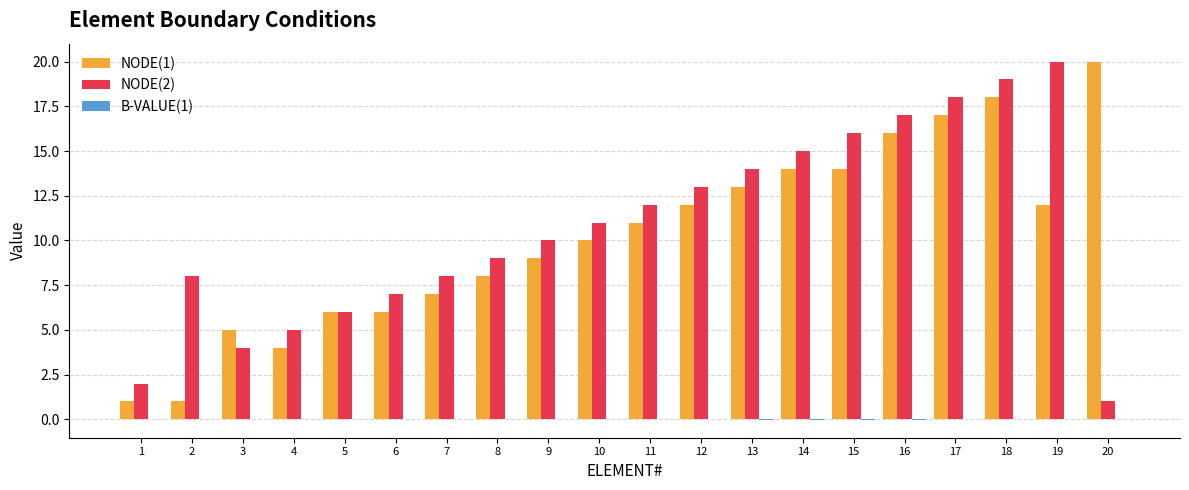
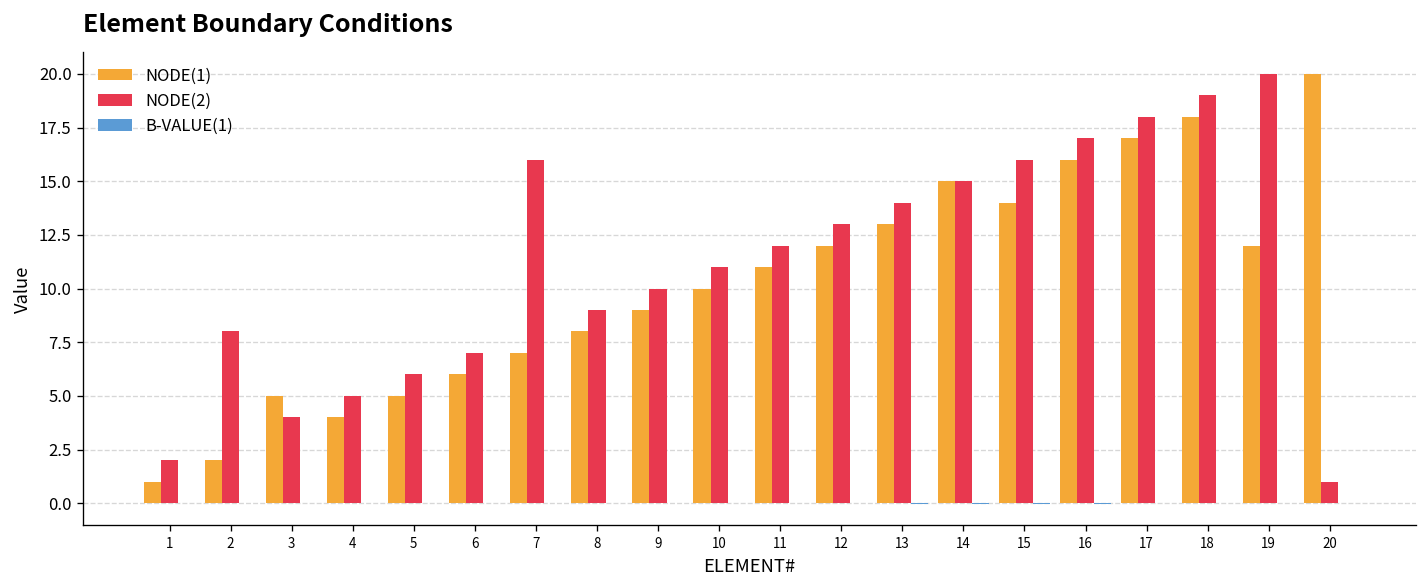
  {
    "NODE(1)": {
      "1": 1,
-     "2": 1,
+     "2": 2,
      "3": 5,
      "4": 4,
-     "5": 6,
+     "5": 5,
      "6": 6,
      "7": 7,
      "8": 8,
      "9": 9,
      "10": 10,
      "11": 11,
      "12": 12,
      "13": 13,
-     "14": 14,
+     "14": 15,
      "15": 14,
      "16": 16,
      "17": 17,
      "18": 18,
      "19": 12,
      "20": 20
    },
    "NODE(2)": {
      "1": 2,
      "2": 8,
      "3": 4,
      "4": 5,
      "5": 6,
      "6": 7,
-     "7": 8,
+     "7": 16,
      "8": 9,
      "9": 10,
      "10": 11,
      "11": 12,
      "12": 13,
      "13": 14,
      "14": 15,
      "15": 16,
      "16": 17,
      "17": 18,
      "18": 19,
      "19": 20,
      "20": 1
    },
    "B-VALUE(1)": {
      "1": 0,
      "2": 0,
      "3": 0,
      "4": 0,
      "5": 0,
      "6": 0,
      "7": 0,
      "8": 0,
      "9": 0,
      "10": 0,
      "11": 0,
      "12": 0,
      "17": 0,
      "18": 0,
      "19": 0,
      "20": 0
    }
  }
